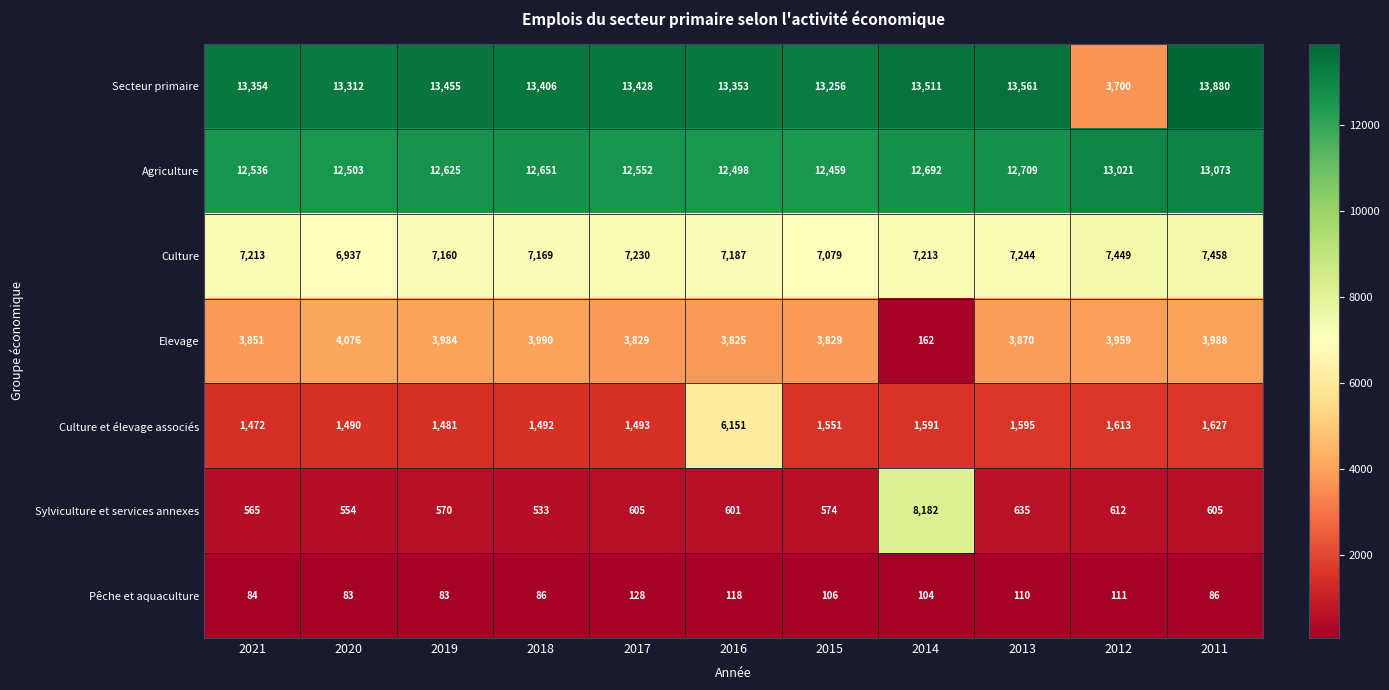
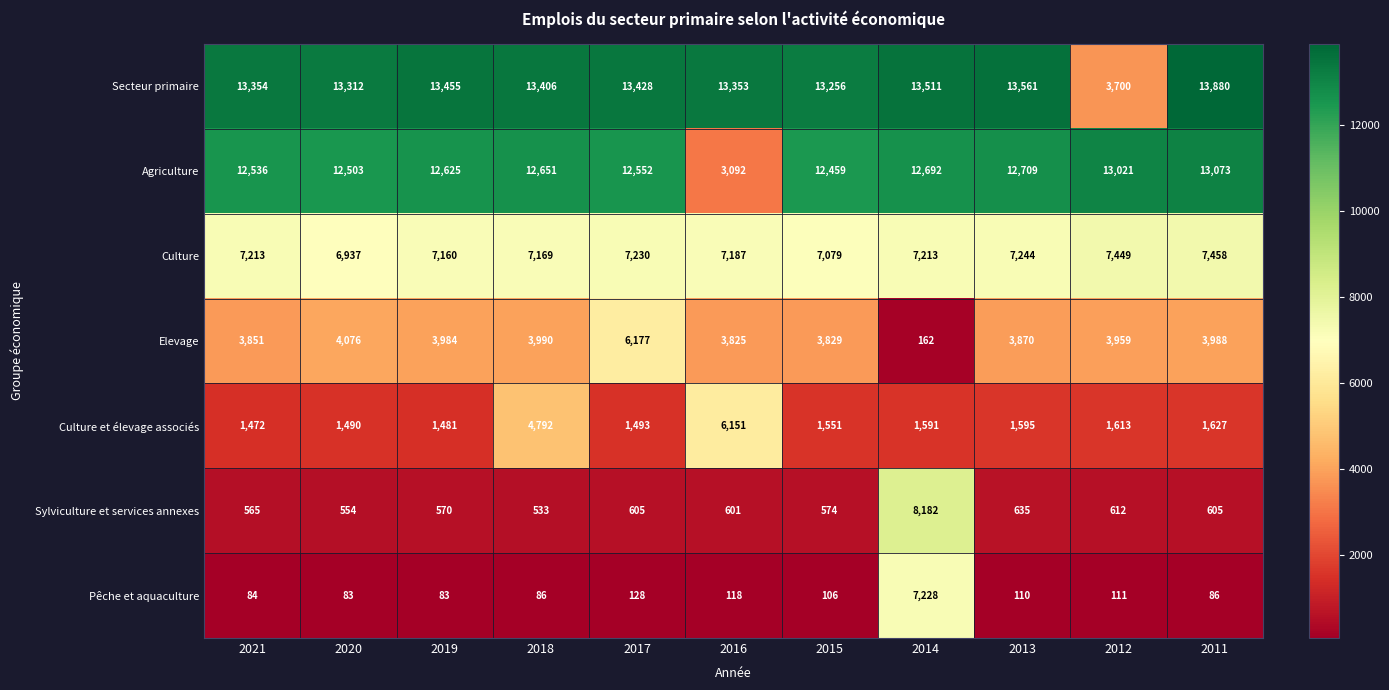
  {
    "Secteur primaire": {
      "2021": "13,354",
      "2020": "13,312",
      "2019": "13,455",
      "2018": "13,406",
      "2017": "13,428",
      "2016": "13,353",
      "2015": "13,256",
      "2014": "13,511",
      "2013": "13,561",
      "2012": "3,700",
      "2011": "13,880"
    },
    "Agriculture": {
      "2021": "12,536",
      "2020": "12,503",
      "2019": "12,625",
      "2018": "12,651",
      "2017": "12,552",
-     "2016": "12,498",
+     "2016": "3,092",
      "2015": "12,459",
      "2014": "12,692",
      "2013": "12,709",
      "2012": "13,021",
      "2011": "13,073"
    },
    "Culture": {
      "2021": "7,213",
      "2020": "6,937",
      "2019": "7,160",
      "2018": "7,169",
      "2017": "7,230",
      "2016": "7,187",
      "2015": "7,079",
      "2014": "7,213",
      "2013": "7,244",
      "2012": "7,449",
      "2011": "7,458"
    },
    "Elevage": {
      "2021": "3,851",
      "2020": "4,076",
      "2019": "3,984",
      "2018": "3,990",
-     "2017": "3,829",
+     "2017": "6,177",
      "2016": "3,825",
      "2015": "3,829",
      "2014": "162",
      "2013": "3,870",
      "2012": "3,959",
      "2011": "3,988"
    },
    "Culture et élevage associés": {
      "2021": "1,472",
      "2020": "1,490",
      "2019": "1,481",
-     "2018": "1,492",
+     "2018": "4,792",
      "2017": "1,493",
      "2016": "6,151",
      "2015": "1,551",
      "2014": "1,591",
      "2013": "1,595",
      "2012": "1,613",
      "2011": "1,627"
    },
    "Sylviculture et services annexes": {
      "2021": "565",
      "2020": "554",
      "2019": "570",
      "2018": "533",
      "2017": "605",
      "2016": "601",
      "2015": "574",
      "2014": "8,182",
      "2013": "635",
      "2012": "612",
      "2011": "605"
    },
    "Pêche et aquaculture": {
      "2021": "84",
      "2020": "83",
      "2019": "83",
      "2018": "86",
      "2017": "128",
      "2016": "118",
      "2015": "106",
-     "2014": "104",
+     "2014": "7,228",
      "2013": "110",
      "2012": "111",
      "2011": "86"
    }
  }
